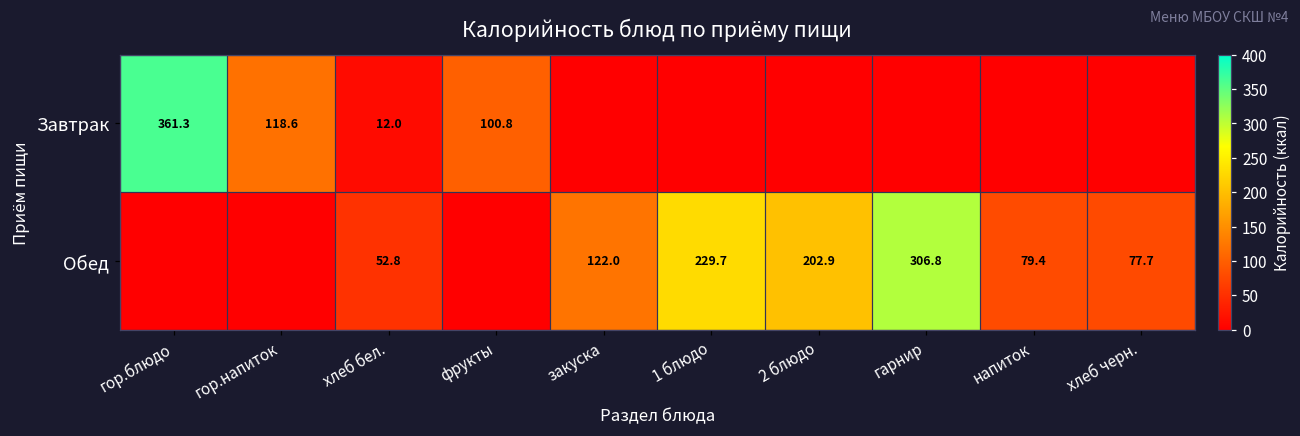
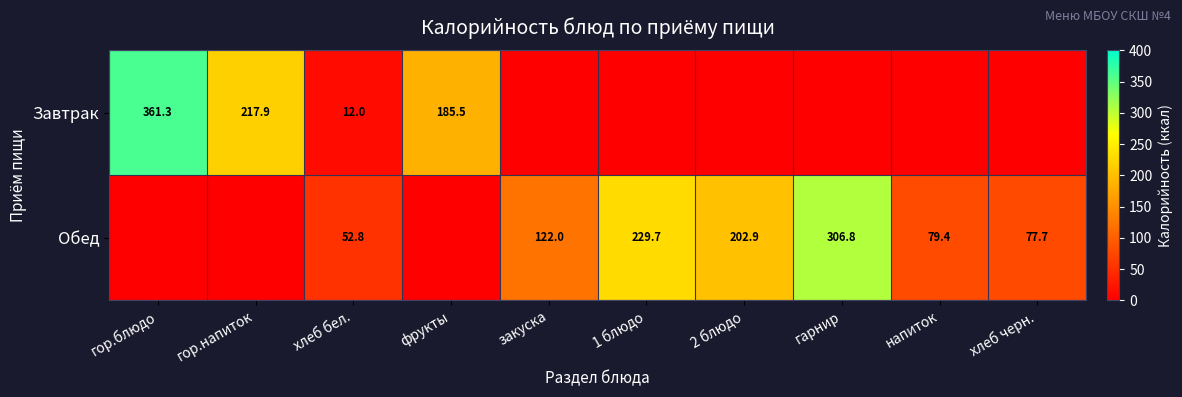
  {
    "Завтрак": {
      "гор.блюдо": 361.3,
-     "гор.напиток": 118.6,
+     "гор.напиток": 217.9,
      "хлеб бел.": 12.0,
-     "фрукты": 100.8
+     "фрукты": 185.5
    },
    "Обед": {
      "хлеб бел.": 52.8,
      "закуска": 122.0,
      "1 блюдо": 229.7,
      "2 блюдо": 202.9,
      "гарнир": 306.8,
      "напиток": 79.4,
      "хлеб черн.": 77.7
    }
  }
